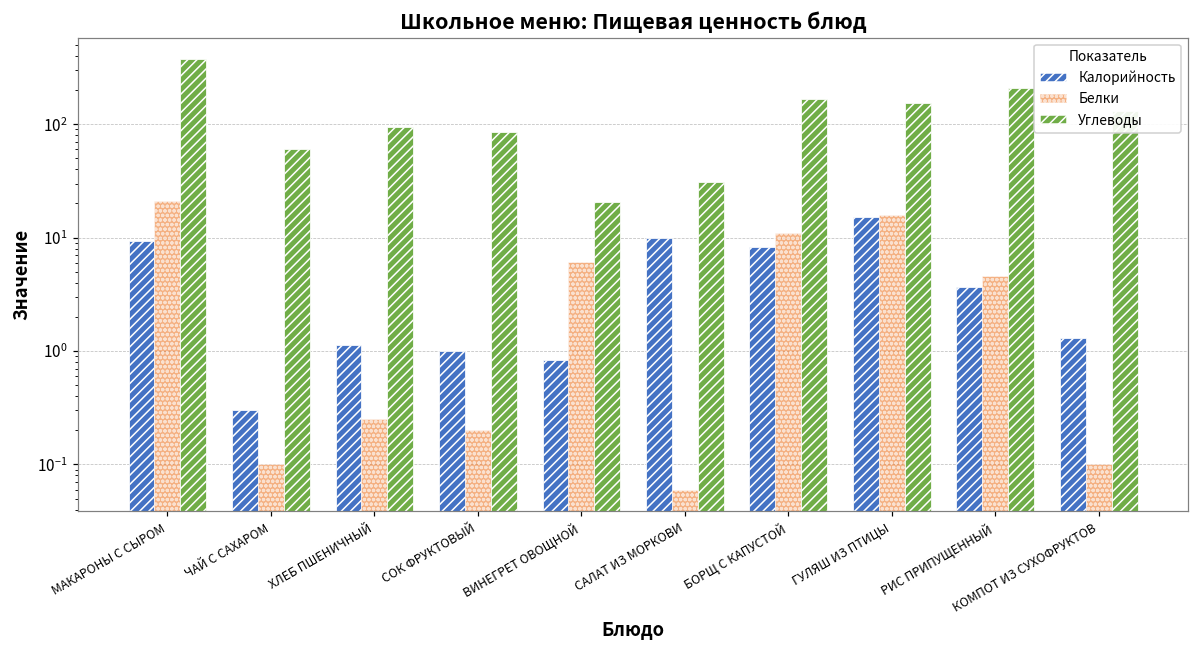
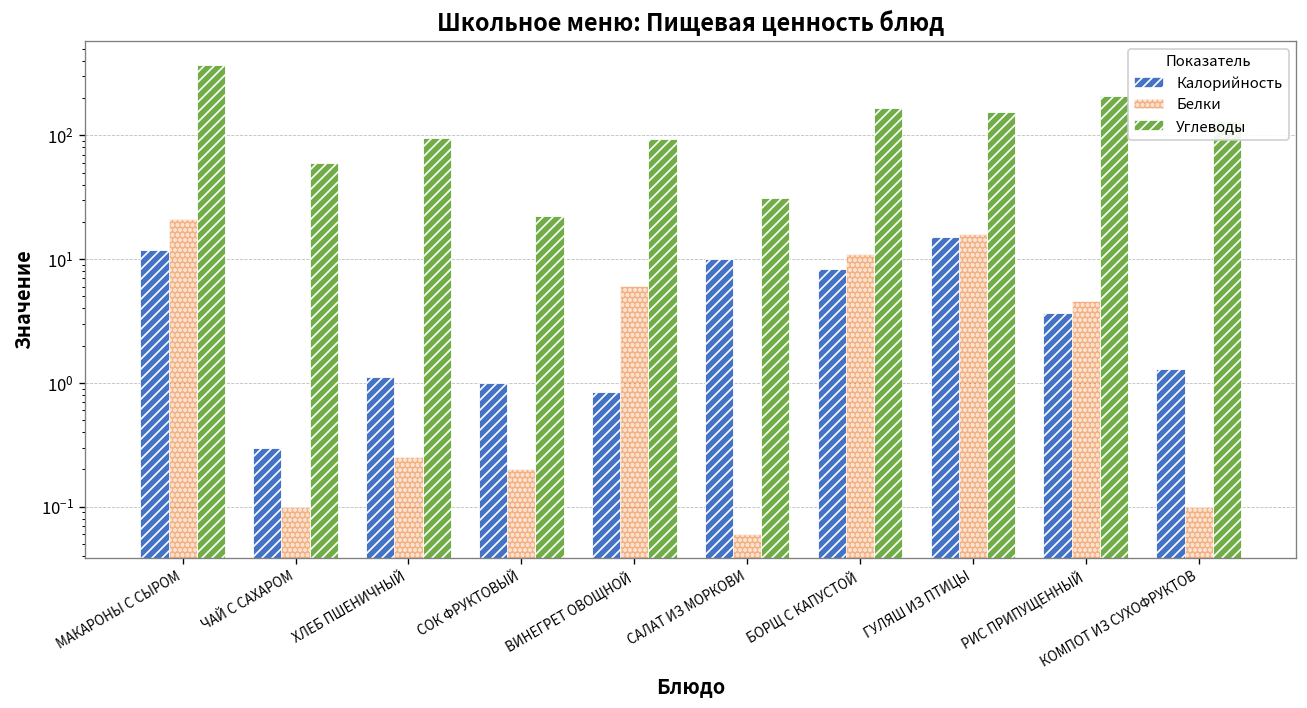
  {
    "Калорийность": {
-     "МАКАРОНЫ С СЫРОМ": 9,
+     "МАКАРОНЫ С СЫРОМ": 12,
      "ЧАЙ С САХАРОМ": 0.30,
      "ХЛЕБ ПШЕНИЧНЫЙ": 1.1,
      "СОК ФРУКТОВЫЙ": 1,
      "ВИНЕГРЕТ ОВОЩНОЙ": 0.8,
      "САЛАТ ИЗ МОРКОВИ": 10,
      "БОРЩ С КАПУСТОЙ": 8,
      "ГУЛЯШ ИЗ ПТИЦЫ": 15,
      "РИС ПРИПУЩЕННЫЙ": 3.7,
      "КОМПОТ ИЗ СУХОФРУКТОВ": 1.3
    },
    "Белки": {
      "МАКАРОНЫ С СЫРОМ": 21,
      "ЧАЙ С САХАРОМ": 0.10,
      "ХЛЕБ ПШЕНИЧНЫЙ": 0.25,
      "СОК ФРУКТОВЫЙ": 0.20,
      "ВИНЕГРЕТ ОВОЩНОЙ": 6,
      "САЛАТ ИЗ МОРКОВИ": 0.06,
      "БОРЩ С КАПУСТОЙ": 11,
      "ГУЛЯШ ИЗ ПТИЦЫ": 16,
      "РИС ПРИПУЩЕННЫЙ": 5,
      "КОМПОТ ИЗ СУХОФРУКТОВ": 0.10
    },
    "Углеводы": {
      "МАКАРОНЫ С СЫРОМ": 370,
      "ЧАЙ С САХАРОМ": 60,
      "ХЛЕБ ПШЕНИЧНЫЙ": 90,
-     "СОК ФРУКТОВЫЙ": 90,
-     "ВИНЕГРЕТ ОВОЩНОЙ": 21,
+     "СОК ФРУКТОВЫЙ": 22,
+     "ВИНЕГРЕТ ОВОЩНОЙ": 90,
      "САЛАТ ИЗ МОРКОВИ": 31,
      "БОРЩ С КАПУСТОЙ": 170,
      "ГУЛЯШ ИЗ ПТИЦЫ": 150,
      "РИС ПРИПУЩЕННЫЙ": 210
    }
  }
